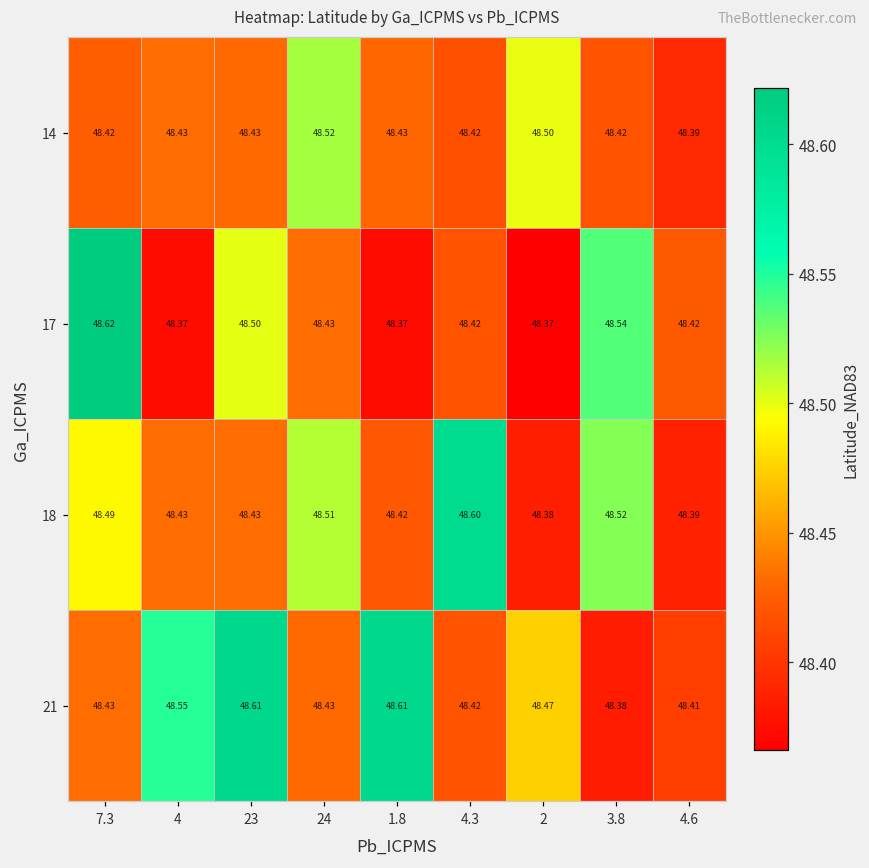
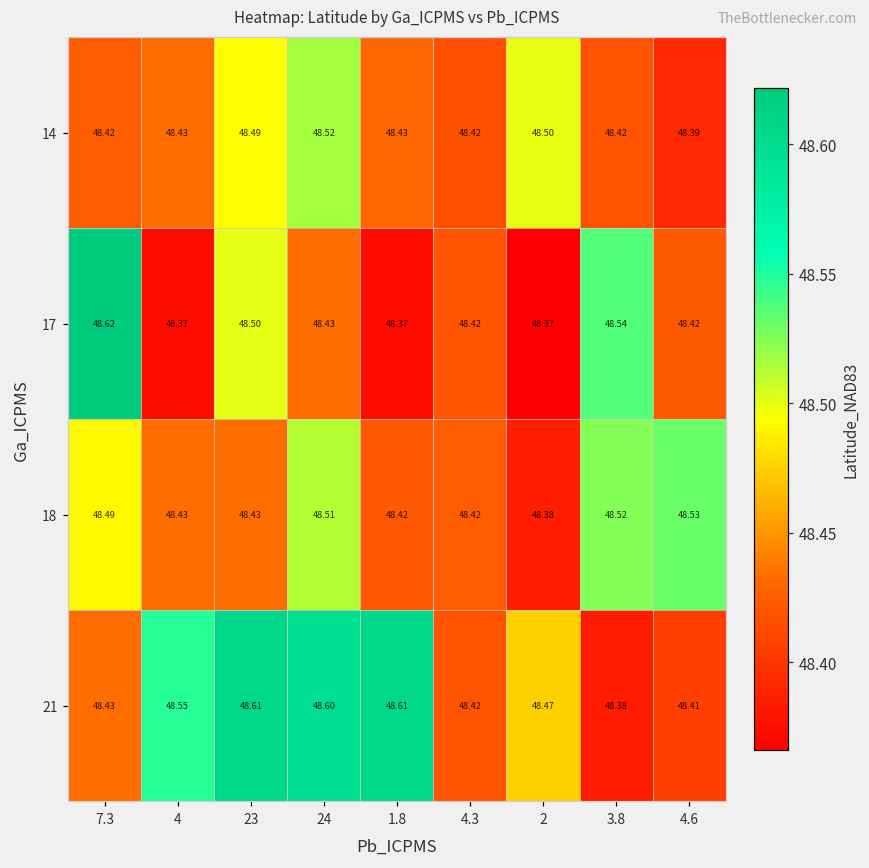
  {
    "14": {
      "7.3": 48.42,
      "4": 48.43,
-     "23": 48.43,
+     "23": 48.49,
      "24": 48.52,
      "1.8": 48.43,
      "4.3": 48.42,
      "2": 48.50,
      "3.8": 48.42,
      "4.6": 48.39
    },
    "17": {
      "7.3": 48.62,
      "4": 48.37,
      "23": 48.50,
      "24": 48.43,
      "1.8": 48.37,
      "4.3": 48.42,
      "2": 48.37,
      "3.8": 48.54,
      "4.6": 48.42
    },
    "18": {
      "7.3": 48.49,
      "4": 48.43,
      "23": 48.43,
      "24": 48.51,
      "1.8": 48.42,
-     "4.3": 48.60,
+     "4.3": 48.42,
      "2": 48.38,
      "3.8": 48.52,
-     "4.6": 48.39
+     "4.6": 48.53
    },
    "21": {
      "7.3": 48.43,
      "4": 48.55,
      "23": 48.61,
-     "24": 48.43,
+     "24": 48.60,
      "1.8": 48.61,
      "4.3": 48.42,
      "2": 48.47,
      "3.8": 48.38,
      "4.6": 48.41
    }
  }
